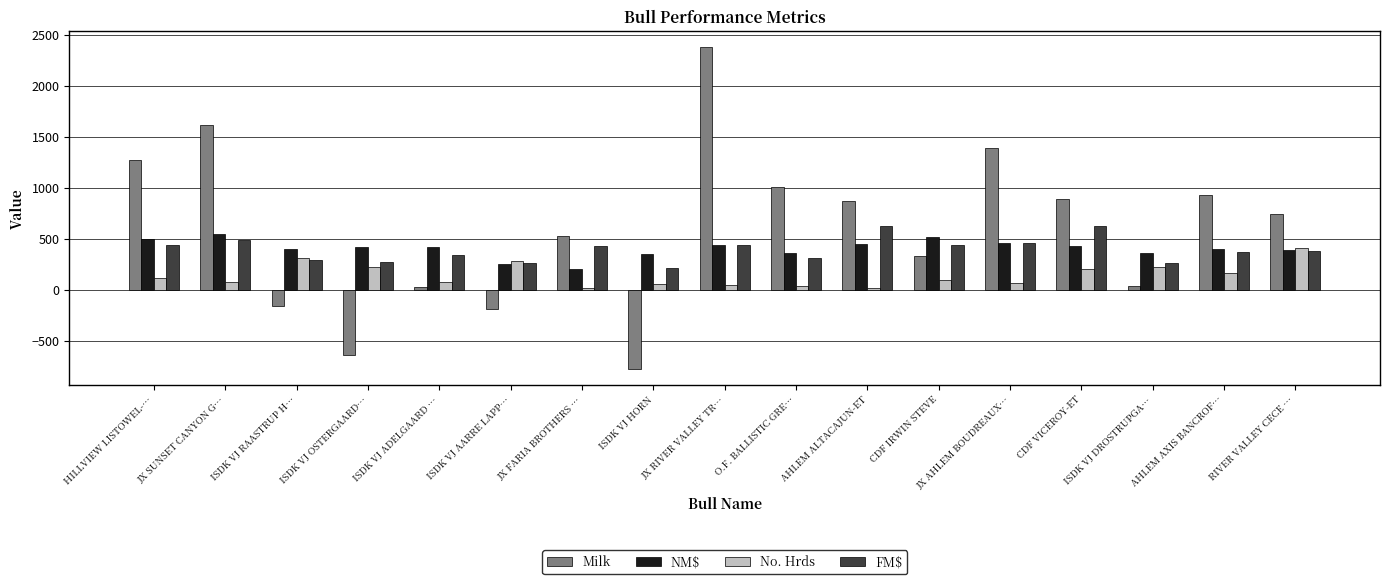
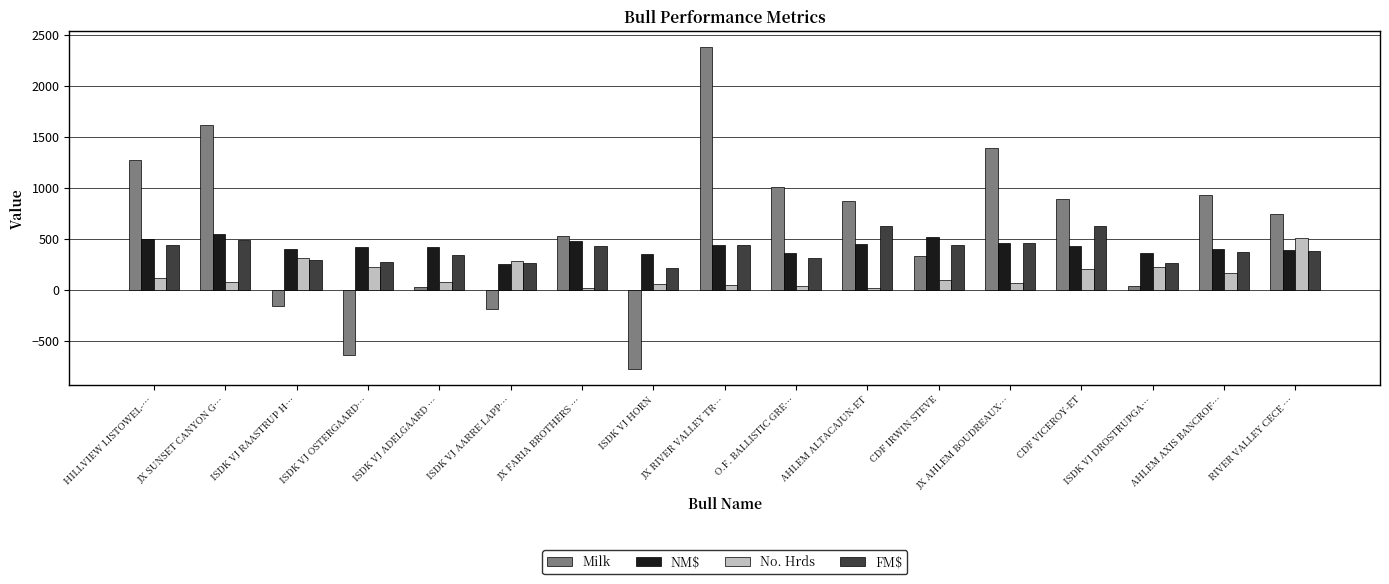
  {
    "Milk": {
      "HILLVIEW LISTOWEL-…": 1270,
      "JX SUNSET CANYON G…": 1620,
      "ISDK VJ RAASTRUP H…": -160,
      "ISDK VJ OSTERGAARD…": -640,
      "ISDK VJ ADELGAARD …": 30,
      "ISDK VJ AARRE LAPP…": -190,
      "JX FARIA BROTHERS …": 520,
      "ISDK VJ HORN": -780,
      "JX RIVER VALLEY TR…": 2380,
      "O.F. BALLISTIC GRE…": 1010,
      "AHLEM ALTACAJUN-ET": 880,
      "CDF IRWIN STEVE": 330,
      "JX AHLEM BOUDREAUX…": 1390,
      "CDF VICEROY-ET": 890,
      "ISDK VJ DROSTRUPGA…": 40,
      "AHLEM AXIS BANCROF…": 940,
      "RIVER VALLEY CECE …": 750
    },
    "NM$": {
      "HILLVIEW LISTOWEL-…": 500,
      "JX SUNSET CANYON G…": 550,
      "ISDK VJ RAASTRUP H…": 400,
      "ISDK VJ OSTERGAARD…": 420,
      "ISDK VJ ADELGAARD …": 430,
      "ISDK VJ AARRE LAPP…": 250,
-     "JX FARIA BROTHERS …": 200,
+     "JX FARIA BROTHERS …": 480,
      "ISDK VJ HORN": 350,
      "JX RIVER VALLEY TR…": 440,
      "O.F. BALLISTIC GRE…": 370,
      "AHLEM ALTACAJUN-ET": 450,
      "CDF IRWIN STEVE": 520,
      "JX AHLEM BOUDREAUX…": 460,
      "CDF VICEROY-ET": 430,
      "ISDK VJ DROSTRUPGA…": 360,
      "AHLEM AXIS BANCROF…": 400,
      "RIVER VALLEY CECE …": 390
    },
    "No. Hrds": {
      "HILLVIEW LISTOWEL-…": 110,
      "JX SUNSET CANYON G…": 80,
      "ISDK VJ RAASTRUP H…": 310,
      "ISDK VJ OSTERGAARD…": 220,
      "ISDK VJ ADELGAARD …": 80,
      "ISDK VJ AARRE LAPP…": 280,
      "ISDK VJ HORN": 60,
      "JX RIVER VALLEY TR…": 50,
      "O.F. BALLISTIC GRE…": 40,
      "CDF IRWIN STEVE": 100,
      "JX AHLEM BOUDREAUX…": 60,
      "CDF VICEROY-ET": 200,
      "ISDK VJ DROSTRUPGA…": 220,
      "AHLEM AXIS BANCROF…": 170,
-     "RIVER VALLEY CECE …": 410
+     "RIVER VALLEY CECE …": 510
    },
    "FM$": {
      "HILLVIEW LISTOWEL-…": 440,
      "JX SUNSET CANYON G…": 490,
      "ISDK VJ RAASTRUP H…": 290,
      "ISDK VJ OSTERGAARD…": 280,
      "ISDK VJ ADELGAARD …": 340,
      "ISDK VJ AARRE LAPP…": 270,
      "JX FARIA BROTHERS …": 430,
      "ISDK VJ HORN": 210,
      "JX RIVER VALLEY TR…": 450,
      "O.F. BALLISTIC GRE…": 310,
      "AHLEM ALTACAJUN-ET": 630,
      "CDF IRWIN STEVE": 450,
      "JX AHLEM BOUDREAUX…": 460,
      "CDF VICEROY-ET": 620,
      "ISDK VJ DROSTRUPGA…": 260,
      "AHLEM AXIS BANCROF…": 370,
      "RIVER VALLEY CECE …": 380
    }
  }
